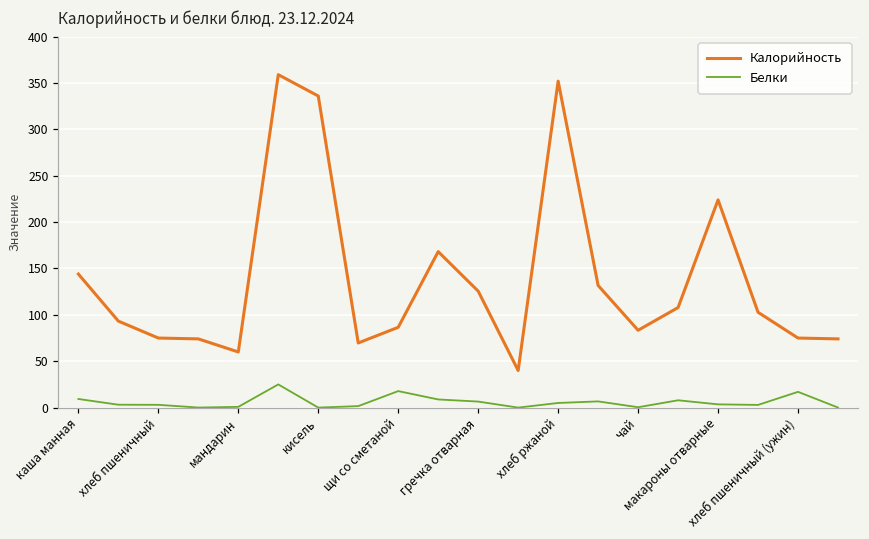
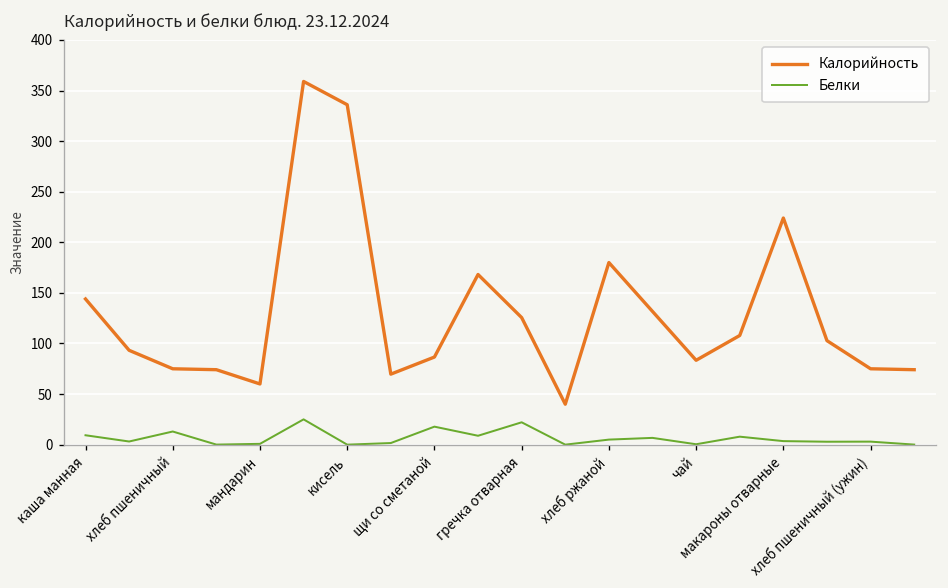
  {
    "Калорийность": {
      "каша манная": 140,
      "хлеб пшеничный": 80,
      "мандарин": 60,
      "кисель": 340,
      "щи со сметаной": 90,
      "гречка отварная": 130,
-     "хлеб ржаной": 350,
+     "хлеб ржаной": 180,
      "чай": 80,
      "макароны отварные": 220,
      "хлеб пшеничный (ужин)": 80
    },
    "Белки": {
      "каша манная": 10,
-     "хлеб пшеничный": 0,
+     "хлеб пшеничный": 10,
      "мандарин": 0,
      "кисель": 0,
      "щи со сметаной": 20,
-     "гречка отварная": 10,
+     "гречка отварная": 20,
      "хлеб ржаной": 10,
      "чай": 0,
      "макароны отварные": 0,
-     "хлеб пшеничный (ужин)": 20
+     "хлеб пшеничный (ужин)": 0
    }
  }
